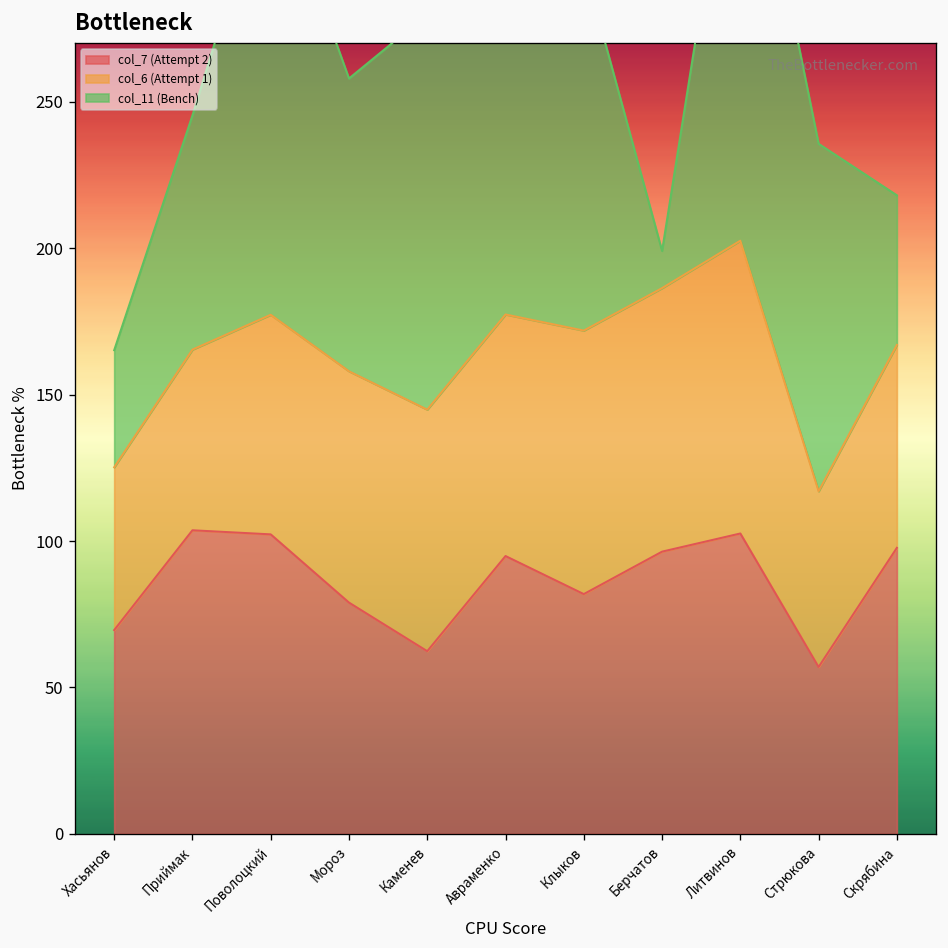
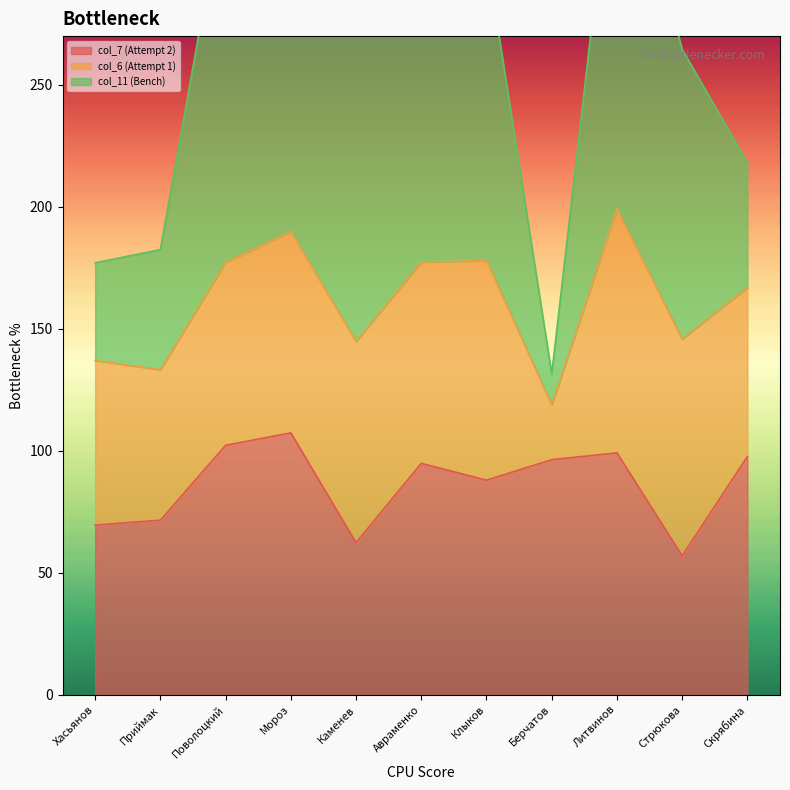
  {
    "col_7 (Attempt 2)": {
      "Хасьянов": 70,
-     "Приймак": 104,
+     "Приймак": 72,
      "Поволоцкий": 102,
-     "Мороз": 79,
+     "Мороз": 107,
      "Каменев": 62,
      "Авраменко": 95,
-     "Клыков": 82,
+     "Клыков": 88,
      "Берчатов": 96,
-     "Литвинов": 103,
+     "Литвинов": 99,
      "Стрюкова": 57,
      "Скрябина": 98
    },
    "col_6 (Attempt 1)": {
-     "Хасьянов": 56,
+     "Хасьянов": 68,
      "Приймак": 62,
      "Поволоцкий": 75,
-     "Мороз": 79,
+     "Мороз": 83,
      "Каменев": 83,
      "Авраменко": 83,
      "Клыков": 90,
-     "Берчатов": 90,
+     "Берчатов": 23,
      "Литвинов": 100,
-     "Стрюкова": 60,
+     "Стрюкова": 89,
      "Скрябина": 69
    },
    "col_11 (Bench)": {
      "Хасьянов": 40,
-     "Приймак": 80,
+     "Приймак": 49,
      "Берчатов": 13,
      "Стрюкова": 119,
      "Скрябина": 51
    }
  }
